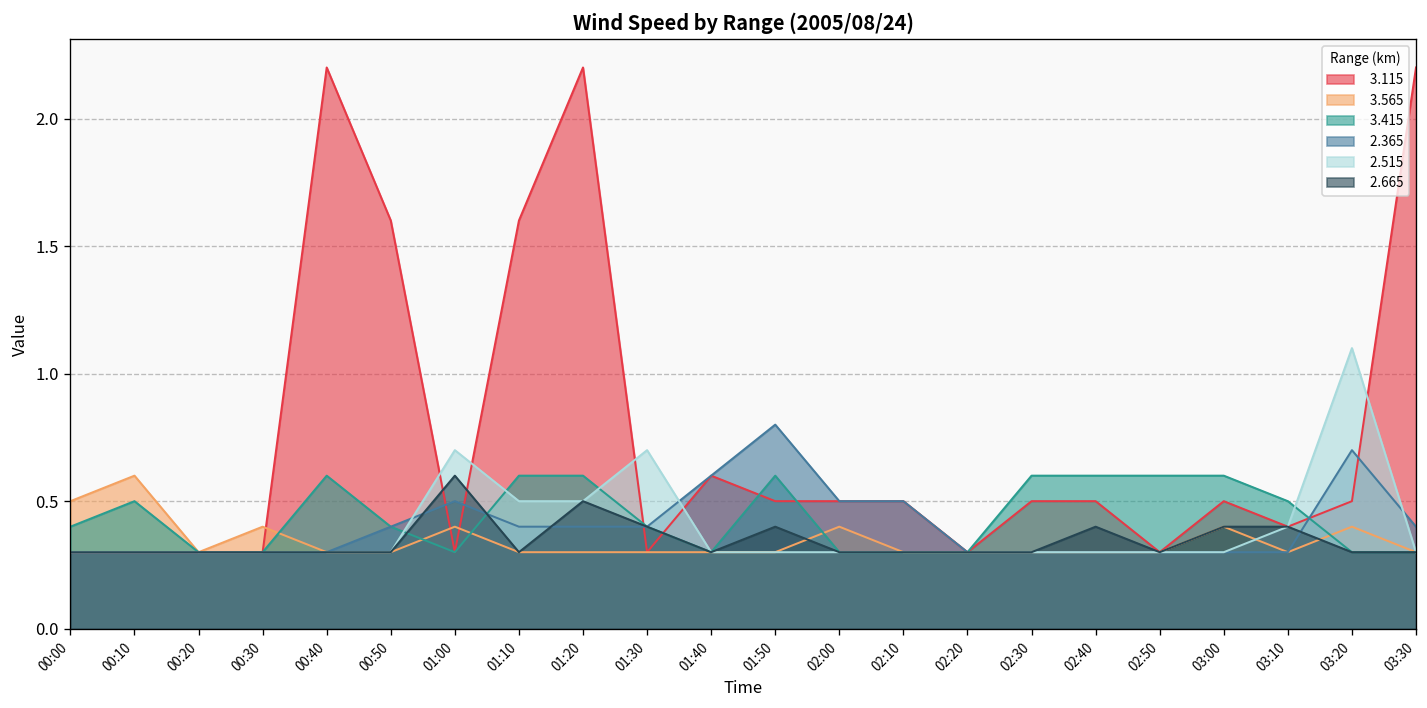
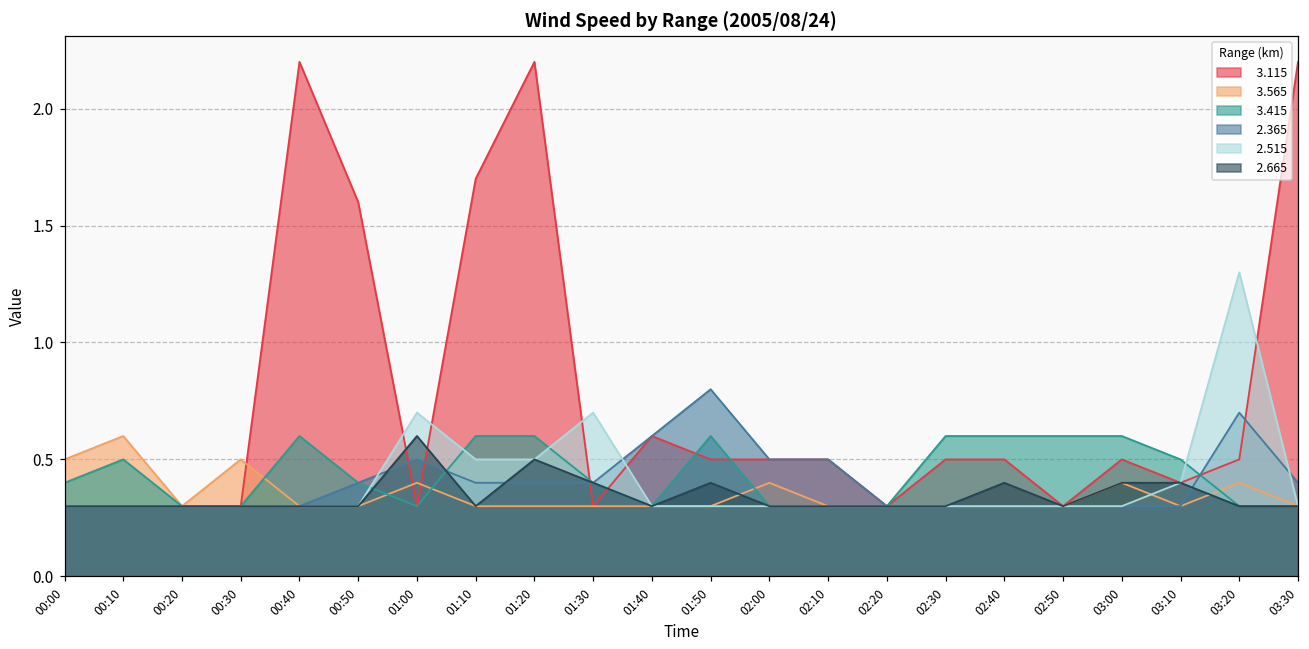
  {
    "3.115": {
      "00:40": 2.2,
      "00:50": 1.6,
-     "01:10": 1.6,
+     "01:10": 1.7,
      "01:20": 2.2,
      "01:50": 0.5,
      "02:30": 0.5,
      "02:40": 0.5,
      "03:00": 0.5,
      "03:20": 0.5,
      "03:30": 2.2
    },
    "3.565": {
      "00:00": 0.5,
      "00:10": 0.6,
-     "00:30": 0.4,
+     "00:30": 0.5,
      "01:00": 0.4,
      "01:20": 0.3,
      "02:00": 0.4,
      "03:20": 0.4
    },
    "2.515": {
      "01:00": 0.7,
      "01:10": 0.5,
      "01:30": 0.7,
-     "03:20": 1.1
+     "03:20": 1.3
    },
    "2.665": {
      "01:00": 0.6,
      "01:50": 0.4,
      "02:40": 0.4
    }
  }
